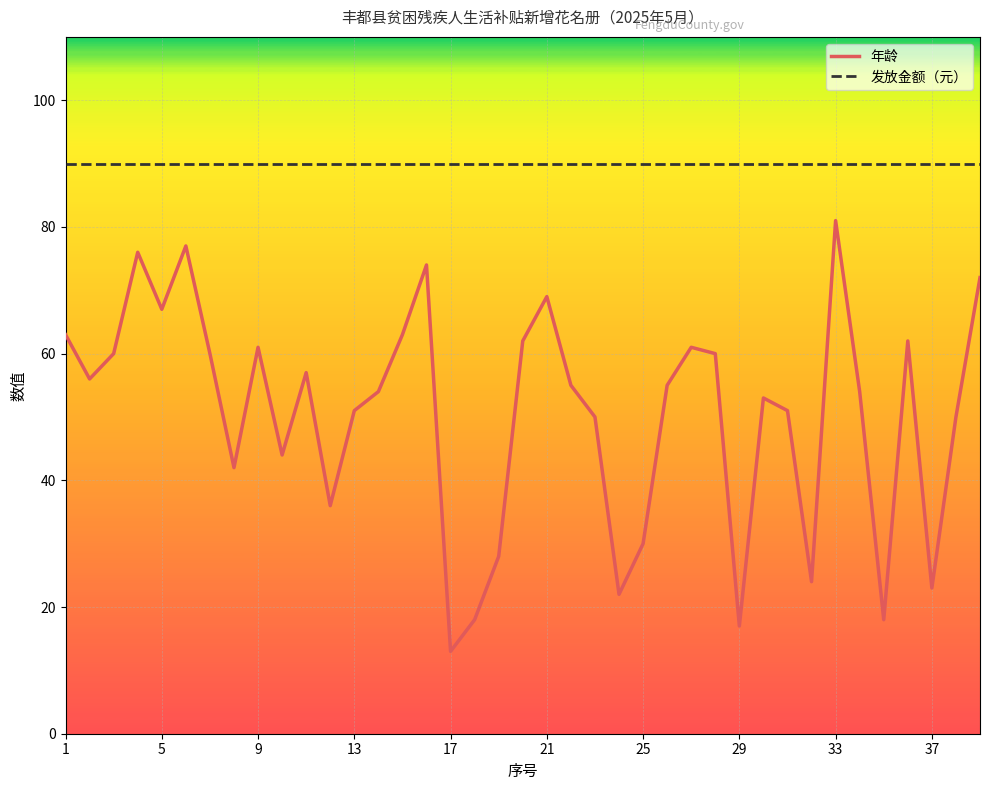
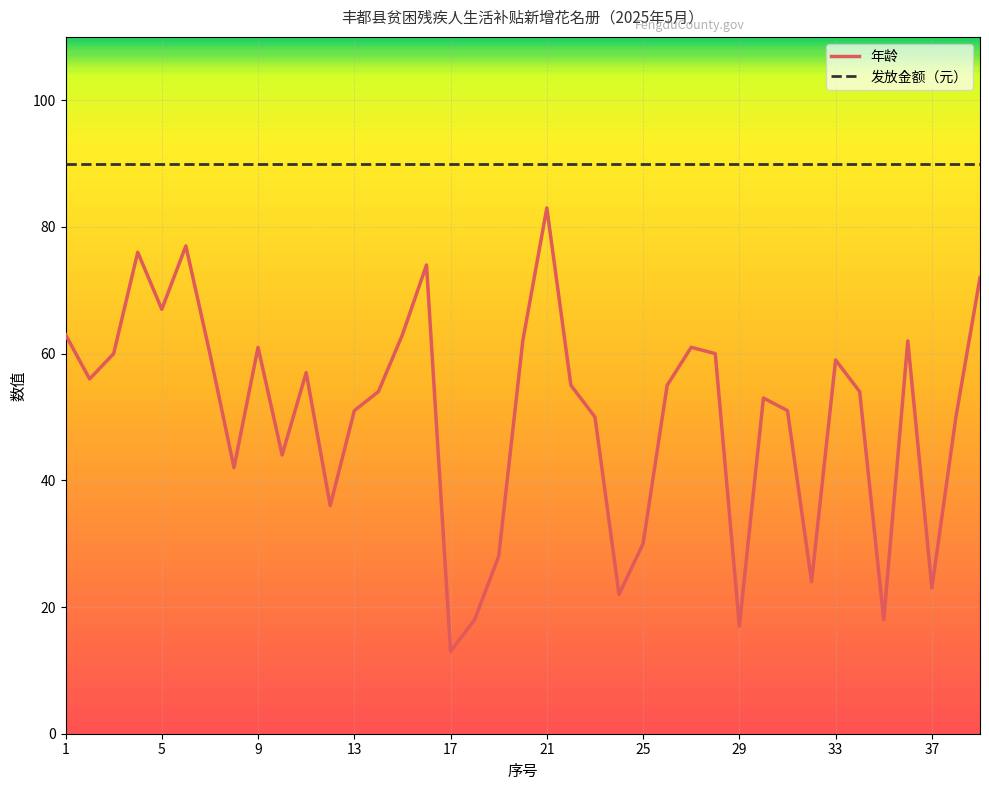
  {
    "年龄": {
      "1": 63,
      "5": 67,
      "9": 61,
      "13": 51,
      "17": 13,
-     "21": 69,
+     "21": 83,
      "25": 30,
      "29": 17,
-     "33": 81,
+     "33": 59,
      "37": 23
    },
    "发放金额（元）": {
      "1": 90,
      "5": 90,
      "9": 90,
      "13": 90,
      "17": 90,
      "21": 90,
      "25": 90,
      "29": 90,
      "33": 90,
      "37": 90
    }
  }
